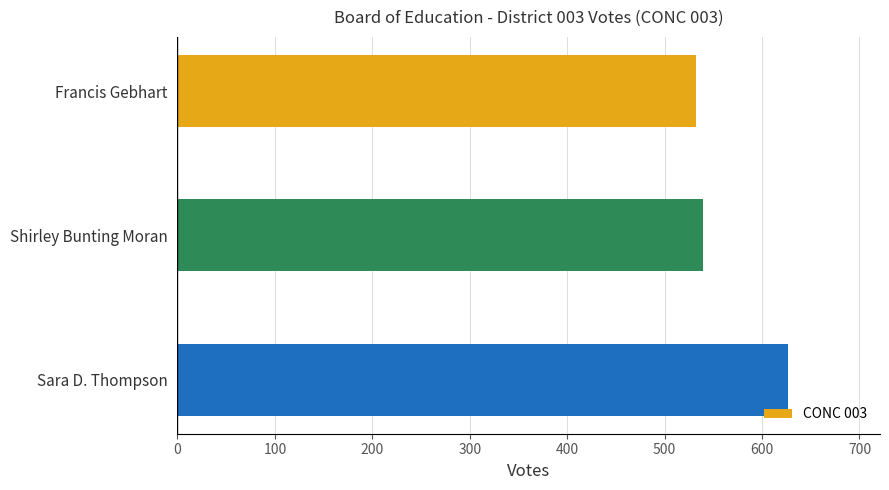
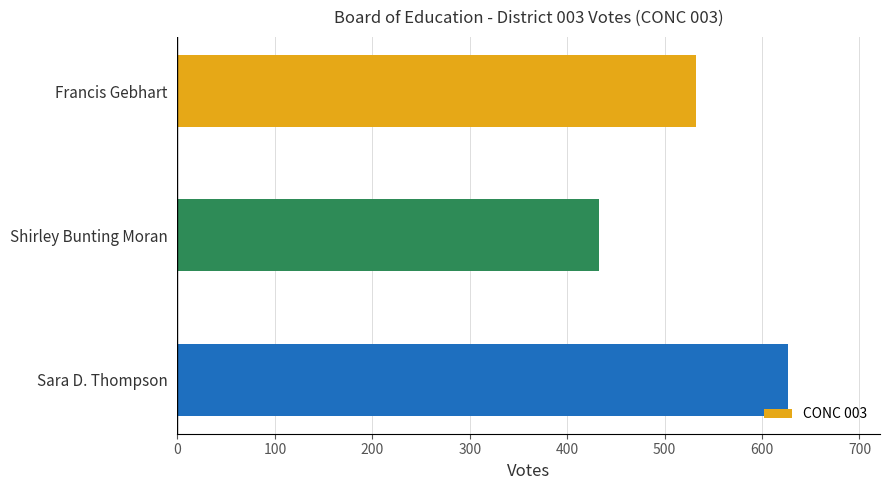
  {
    "Francis Gebhart": 530,
-   "Shirley Bunting Moran": 540,
+   "Shirley Bunting Moran": 430,
    "Sara D. Thompson": 630
  }
